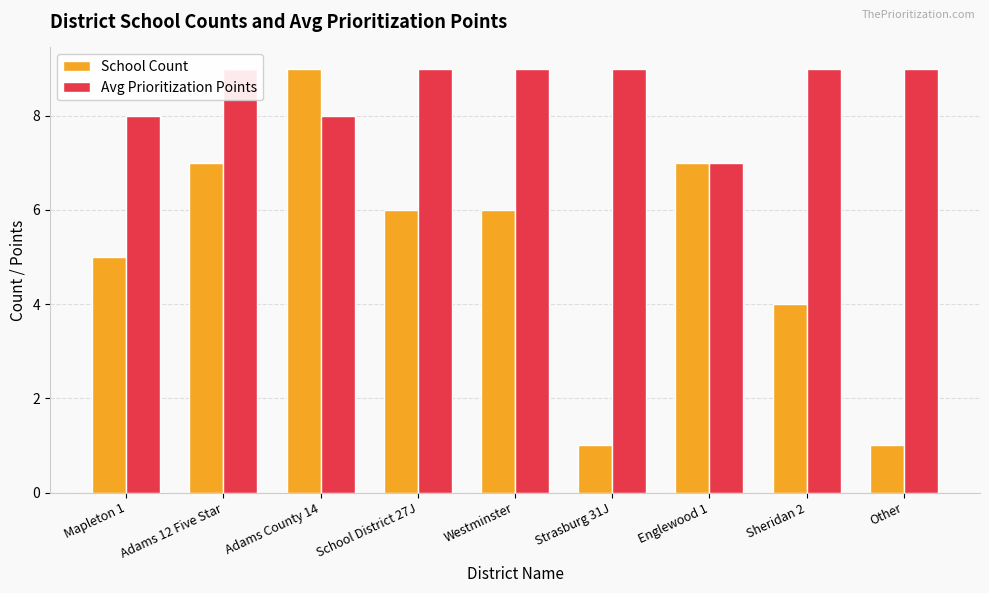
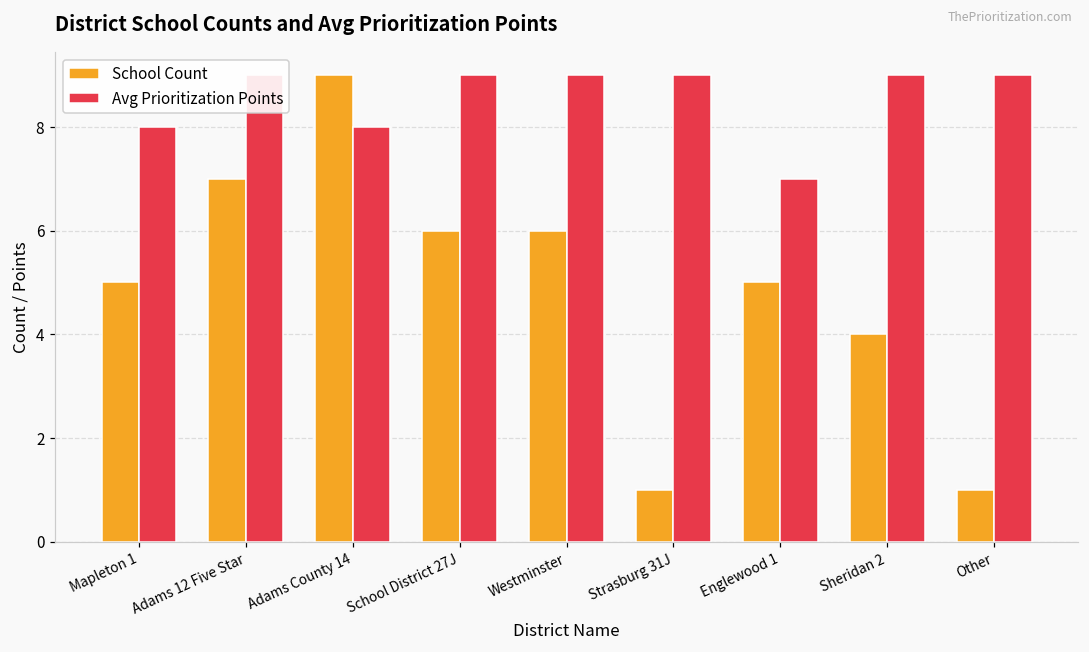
  {
    "School Count": {
      "Mapleton 1": 5,
      "Adams 12 Five Star": 7,
      "Adams County 14": 9,
      "School District 27J": 6,
      "Westminster": 6,
      "Strasburg 31J": 1,
-     "Englewood 1": 7,
+     "Englewood 1": 5,
      "Sheridan 2": 4,
      "Other": 1
    },
    "Avg Prioritization Points": {
      "Mapleton 1": 8,
      "Adams County 14": 8,
      "School District 27J": 9,
      "Westminster": 9,
      "Strasburg 31J": 9,
      "Englewood 1": 7,
      "Sheridan 2": 9,
      "Other": 9
    }
  }
